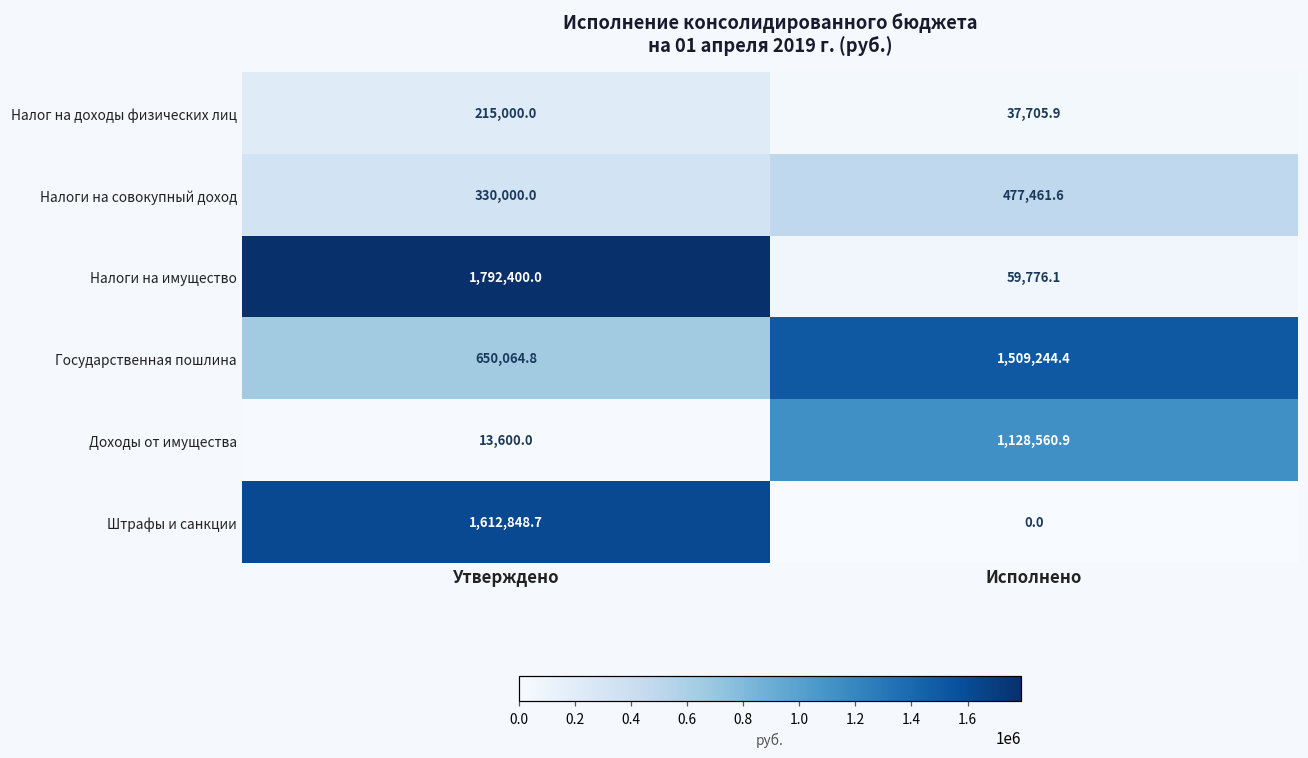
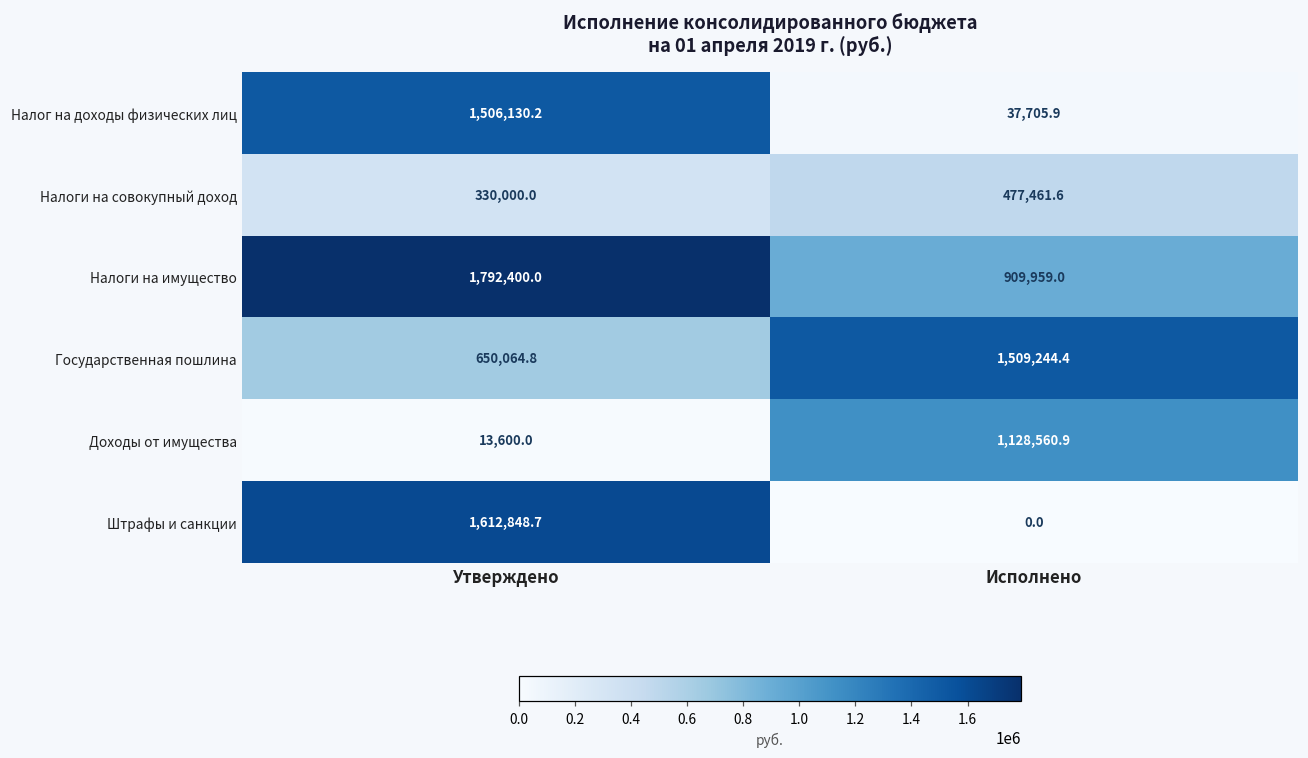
  {
    "Налог на доходы физических лиц": {
-     "Утверждено": "215,000.0",
+     "Утверждено": "1,506,130.2",
      "Исполнено": "37,705.9"
    },
    "Налоги на совокупный доход": {
      "Утверждено": "330,000.0",
      "Исполнено": "477,461.6"
    },
    "Налоги на имущество": {
      "Утверждено": "1,792,400.0",
-     "Исполнено": "59,776.1"
+     "Исполнено": "909,959.0"
    },
    "Государственная пошлина": {
      "Утверждено": "650,064.8",
      "Исполнено": "1,509,244.4"
    },
    "Доходы от имущества": {
      "Утверждено": "13,600.0",
      "Исполнено": "1,128,560.9"
    },
    "Штрафы и санкции": {
      "Утверждено": "1,612,848.7",
      "Исполнено": "0.0"
    }
  }
